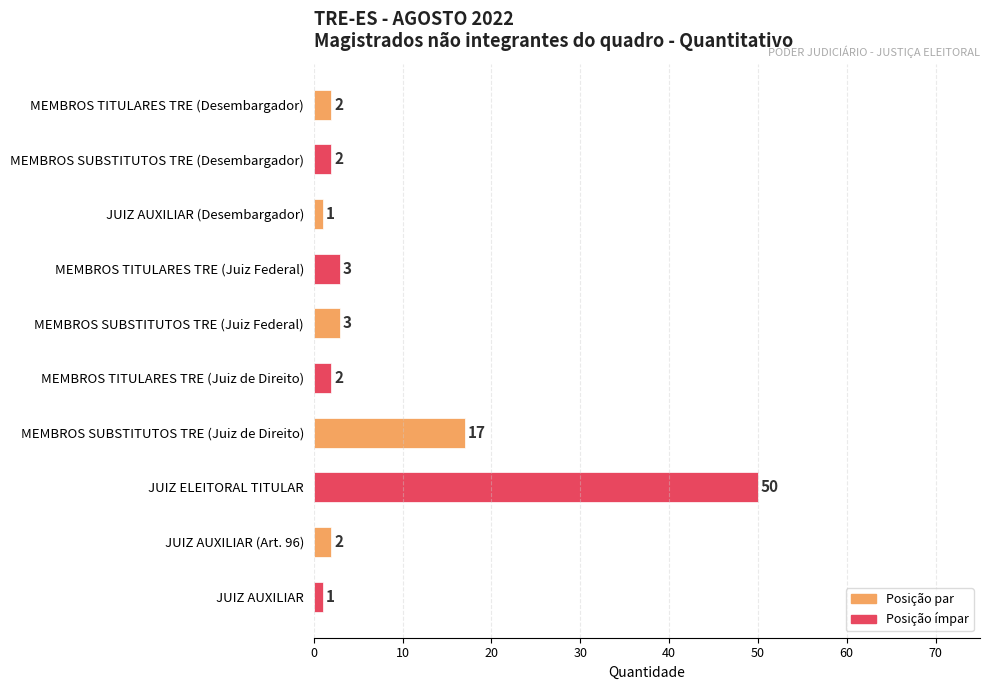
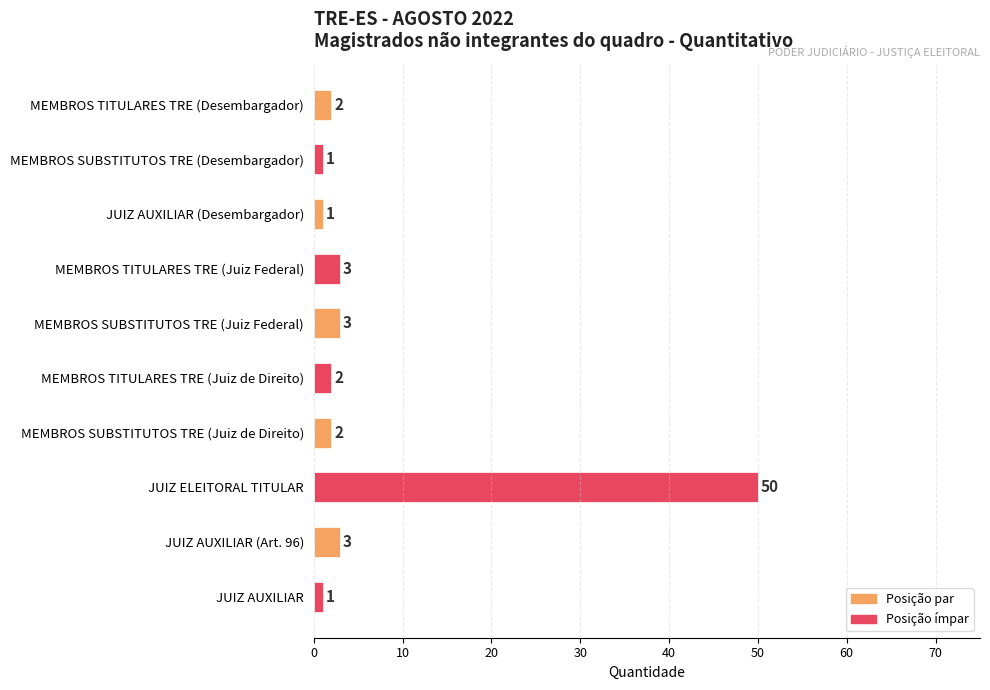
  {
    "MEMBROS TITULARES TRE (Desembargador)": 2,
-   "MEMBROS SUBSTITUTOS TRE (Desembargador)": 2,
+   "MEMBROS SUBSTITUTOS TRE (Desembargador)": 1,
    "JUIZ AUXILIAR (Desembargador)": 1,
    "MEMBROS TITULARES TRE (Juiz Federal)": 3,
    "MEMBROS SUBSTITUTOS TRE (Juiz Federal)": 3,
    "MEMBROS TITULARES TRE (Juiz de Direito)": 2,
-   "MEMBROS SUBSTITUTOS TRE (Juiz de Direito)": 17,
+   "MEMBROS SUBSTITUTOS TRE (Juiz de Direito)": 2,
    "JUIZ ELEITORAL TITULAR": 50,
-   "JUIZ AUXILIAR (Art. 96)": 2,
+   "JUIZ AUXILIAR (Art. 96)": 3,
    "JUIZ AUXILIAR": 1
  }
